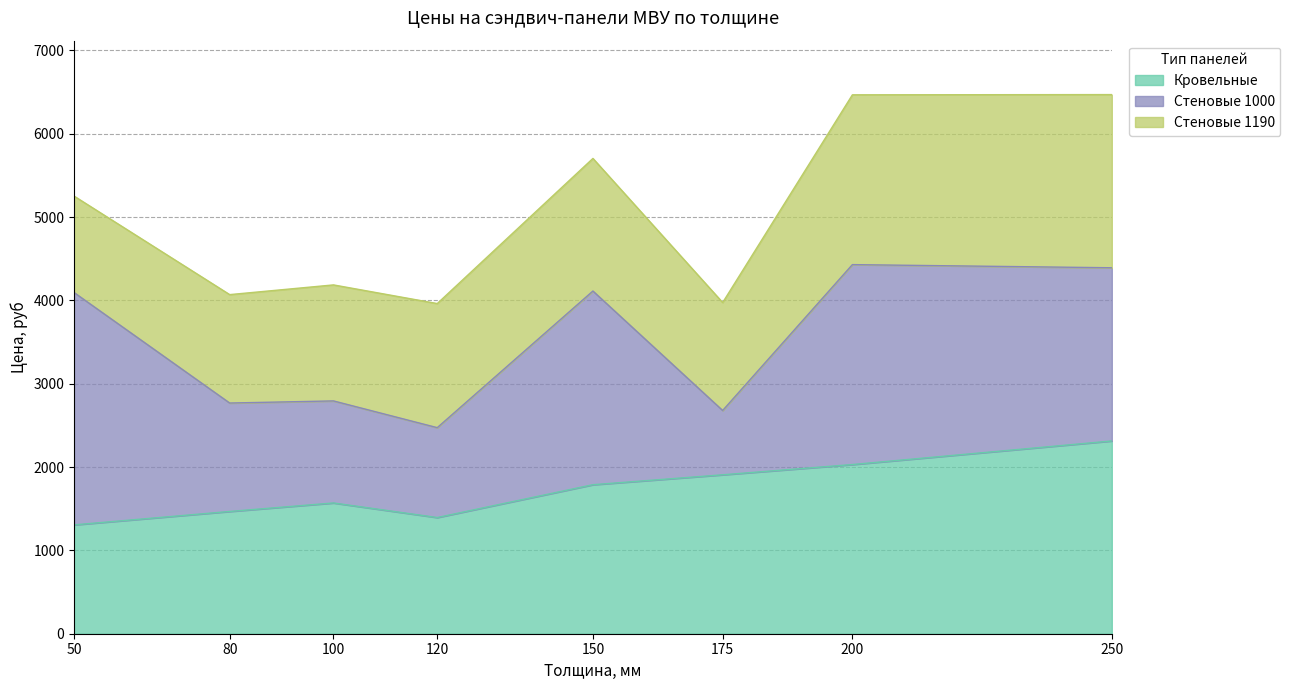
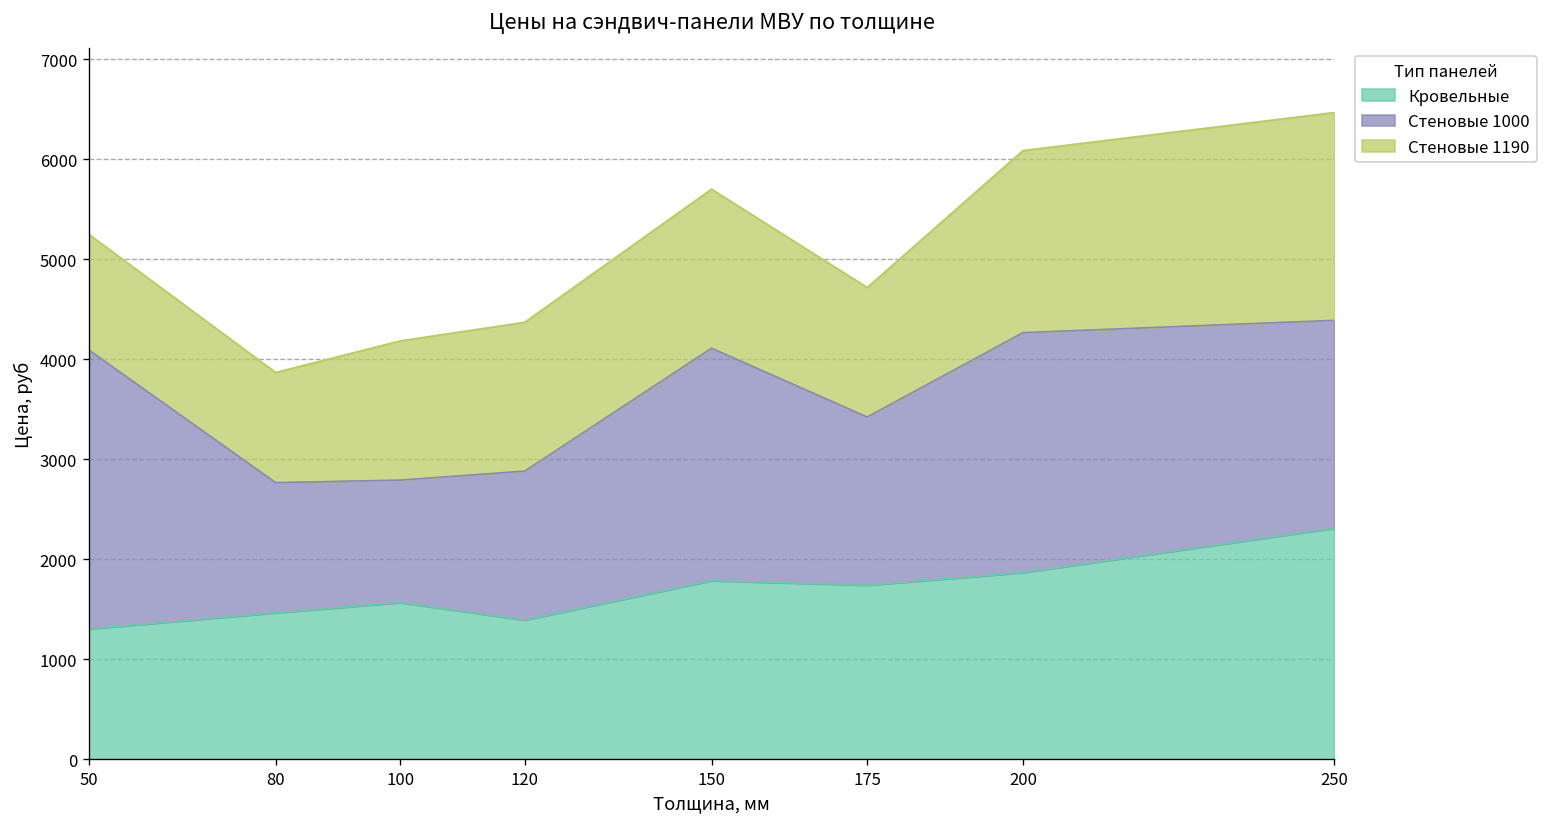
  {
    "Кровельные": {
      "50": 1300,
      "80": 1500,
      "100": 1600,
      "120": 1400,
      "150": 1800,
-     "175": 1900,
-     "200": 2000,
+     "175": 1700,
+     "200": 1900,
      "250": 2300
    },
    "Стеновые 1000": {
      "50": 2800,
      "80": 1300,
      "100": 1200,
-     "120": 1100,
+     "120": 1500,
      "150": 2300,
-     "175": 800,
+     "175": 1700,
      "200": 2400,
      "250": 2100
    },
    "Стеновые 1190": {
      "50": 1200,
-     "80": 1300,
+     "80": 1100,
      "100": 1400,
      "120": 1500,
      "150": 1600,
      "175": 1300,
-     "200": 2000,
+     "200": 1800,
      "250": 2100
    }
  }
